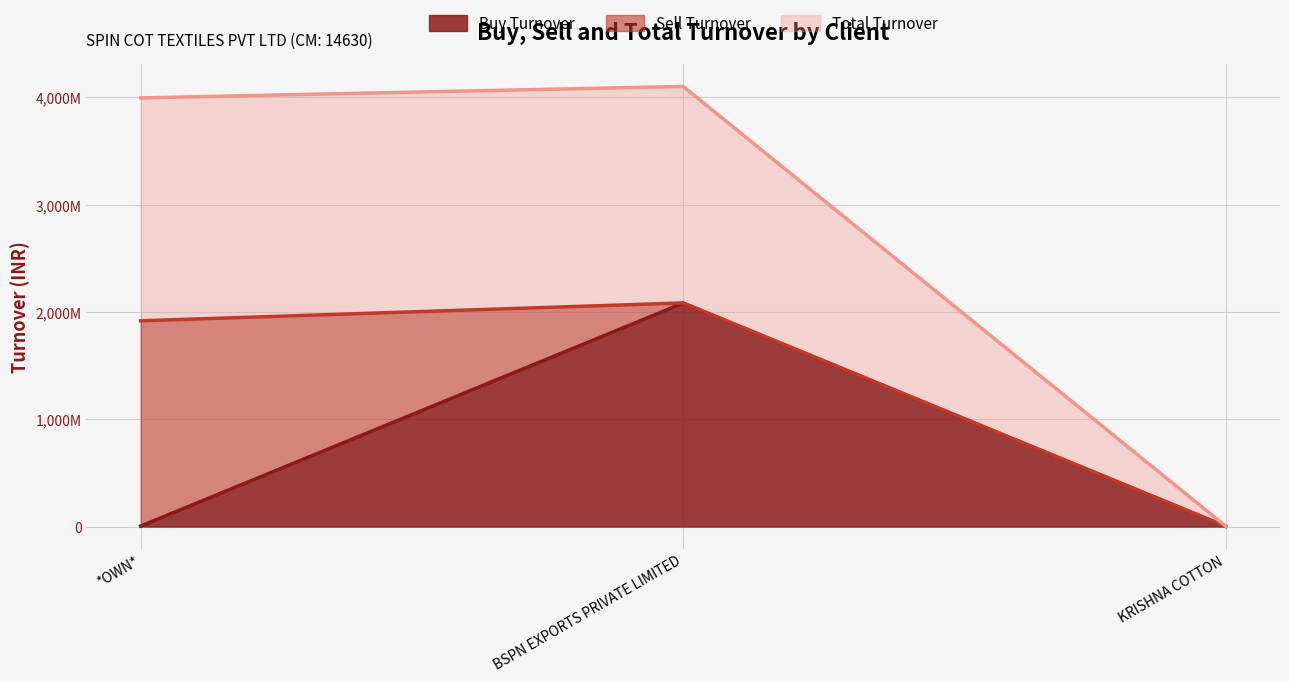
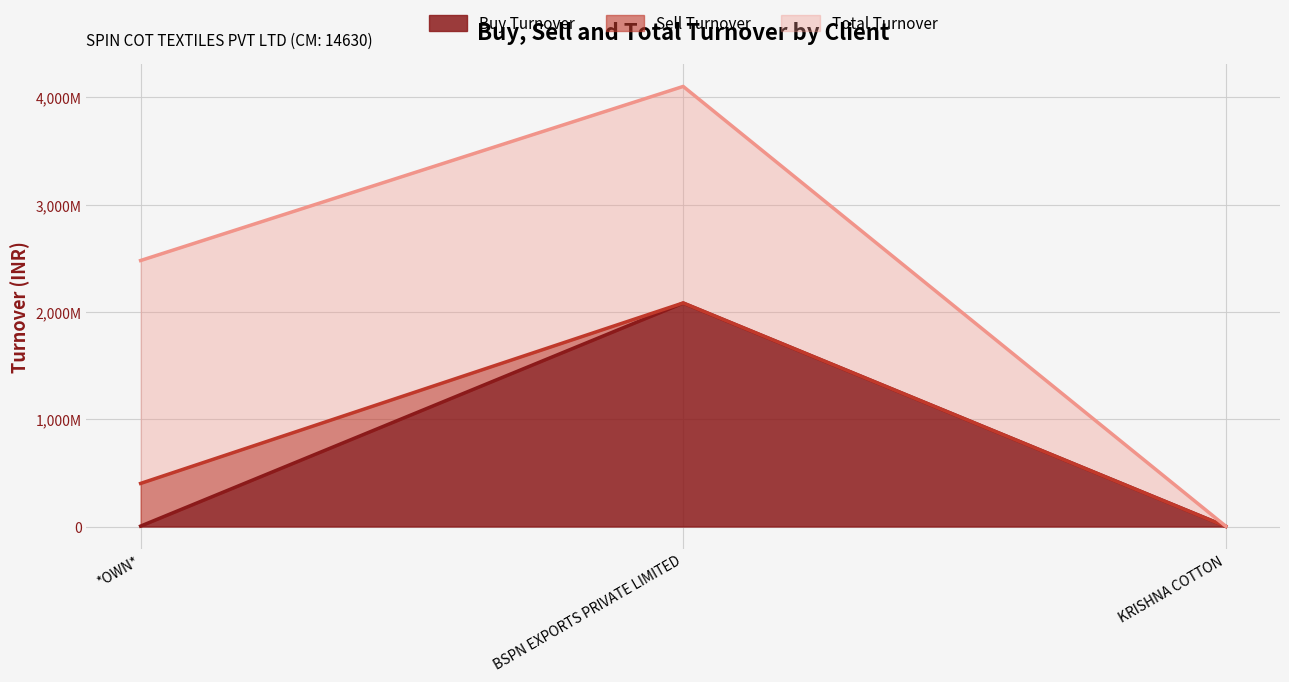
  {
    "Buy Turnover": {
      "*OWN*": "0"
    },
    "Sell Turnover": {
-     "*OWN*": "1,910,000,000"
+     "*OWN*": "400,000,000"
    },
    "Total Turnover": {
      "*OWN*": "2,080,000,000",
      "BSPN EXPORTS PRIVATE LIMITED": "2,020,000,000"
    }
  }
